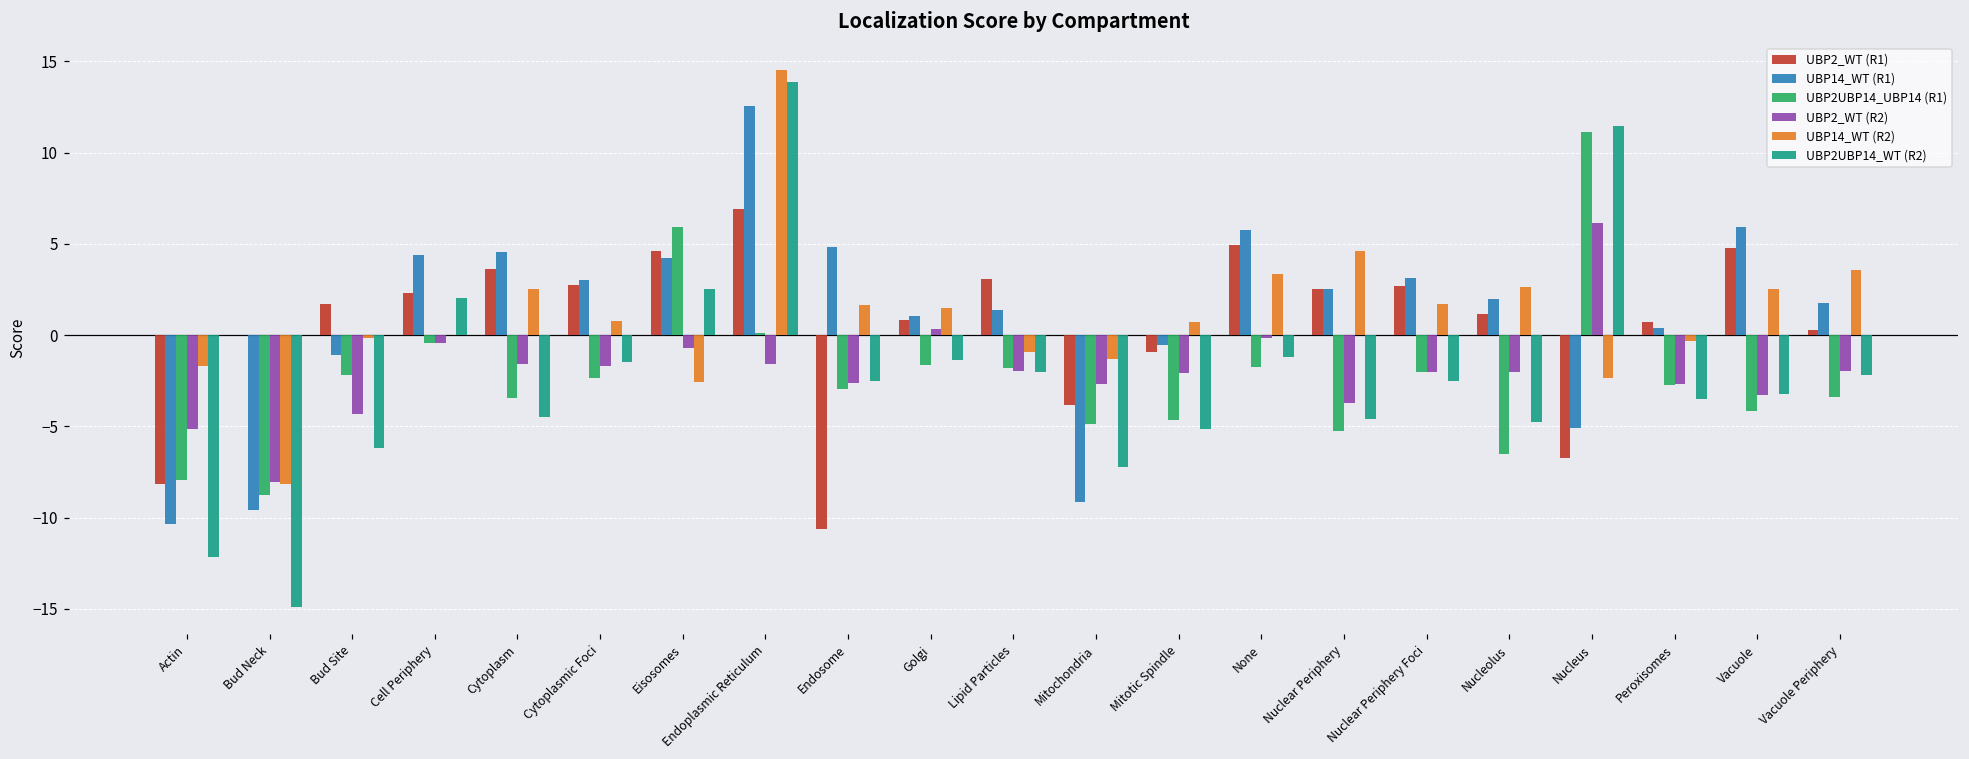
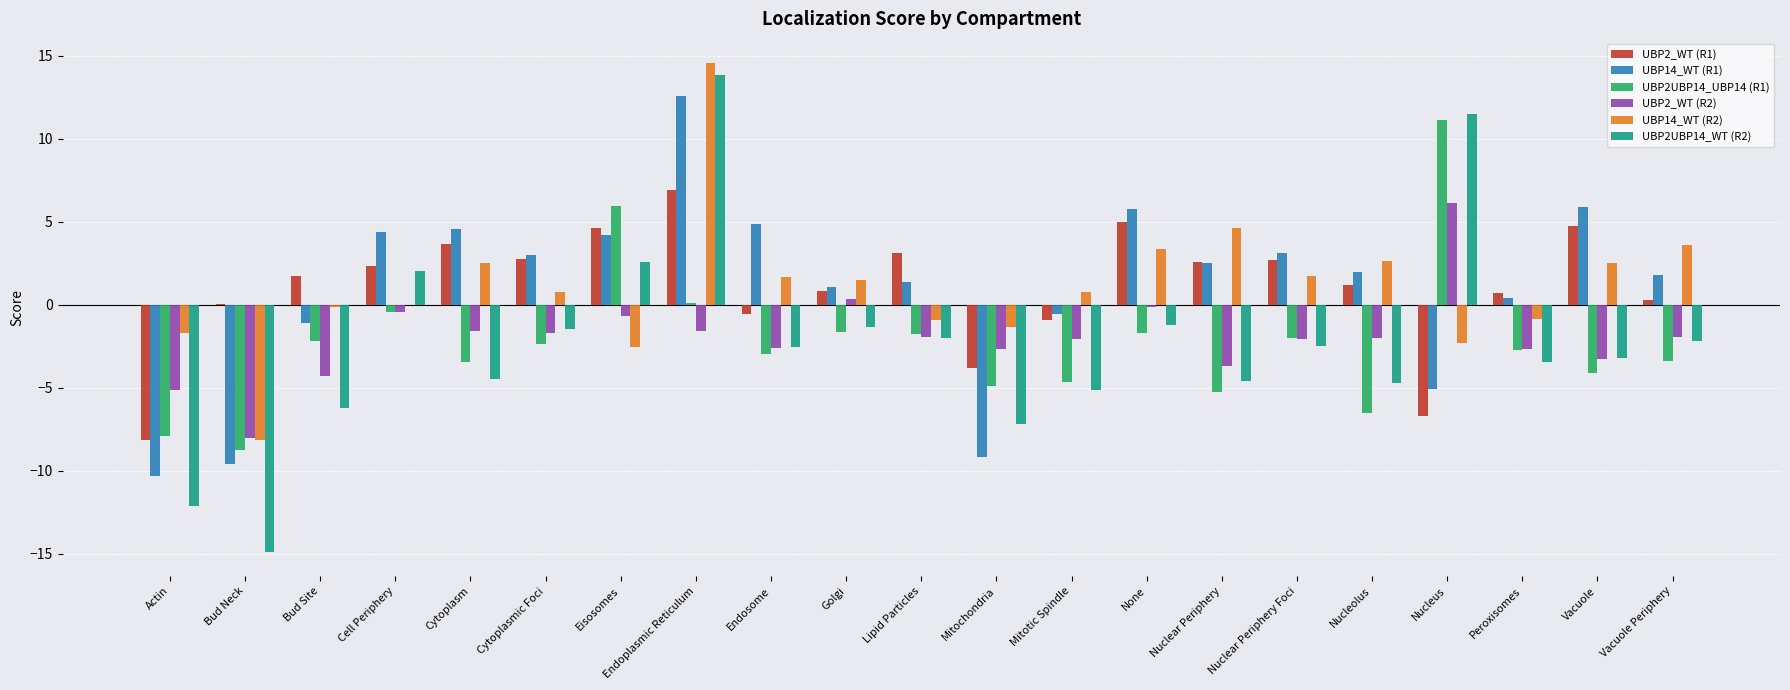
  {
    "UBP2_WT (R1)": {
      "Actin": -8.2,
      "Bud Site": 1.7,
      "Cell Periphery": 2.3,
      "Cytoplasm": 3.6,
      "Cytoplasmic Foci": 2.7,
      "Eisosomes": 4.6,
      "Endoplasmic Reticulum": 6.9,
-     "Endosome": -10.6,
+     "Endosome": -0.6,
      "Golgi": 0.8,
      "Lipid Particles": 3.1,
      "Mitochondria": -3.8,
      "Mitotic Spindle": -0.9,
      "None": 5.0,
      "Nuclear Periphery": 2.5,
      "Nuclear Periphery Foci": 2.7,
      "Nucleolus": 1.2,
      "Nucleus": -6.7,
      "Peroxisomes": 0.7,
      "Vacuole": 4.8,
      "Vacuole Periphery": 0.3
    },
    "UBP14_WT (R1)": {
      "Actin": -10.3,
      "Bud Neck": -9.6,
      "Bud Site": -1.1,
      "Cell Periphery": 4.4,
      "Cytoplasm": 4.5,
      "Cytoplasmic Foci": 3.0,
      "Eisosomes": 4.2,
      "Endoplasmic Reticulum": 12.6,
      "Endosome": 4.9,
      "Golgi": 1.0,
      "Lipid Particles": 1.4,
      "Mitochondria": -9.2,
      "Mitotic Spindle": -0.6,
      "None": 5.8,
      "Nuclear Periphery": 2.5,
      "Nuclear Periphery Foci": 3.1,
      "Nucleolus": 2.0,
      "Nucleus": -5.1,
      "Peroxisomes": 0.4,
      "Vacuole": 5.9,
      "Vacuole Periphery": 1.8
    },
    "UBP2_WT (R2)": {
      "Actin": -5.2,
      "Bud Neck": -8.1,
      "Bud Site": -4.3,
      "Cell Periphery": -0.5,
      "Cytoplasm": -1.6,
      "Cytoplasmic Foci": -1.7,
      "Eisosomes": -0.7,
      "Endoplasmic Reticulum": -1.6,
      "Endosome": -2.6,
      "Golgi": 0.4,
      "Lipid Particles": -2.0,
      "Mitochondria": -2.7,
      "Mitotic Spindle": -2.1,
      "None": -0.2,
      "Nuclear Periphery": -3.7,
      "Nuclear Periphery Foci": -2.1,
      "Nucleolus": -2.0,
      "Nucleus": 6.1,
      "Peroxisomes": -2.7,
      "Vacuole": -3.3,
      "Vacuole Periphery": -2.0
    },
    "UBP14_WT (R2)": {
      "Actin": -1.7,
      "Bud Neck": -8.1,
      "Bud Site": -0.2,
      "Cytoplasm": 2.5,
      "Cytoplasmic Foci": 0.8,
      "Eisosomes": -2.6,
      "Endoplasmic Reticulum": 14.5,
      "Endosome": 1.7,
      "Golgi": 1.5,
      "Lipid Particles": -0.9,
      "Mitochondria": -1.3,
      "Mitotic Spindle": 0.7,
      "None": 3.4,
      "Nuclear Periphery": 4.6,
      "Nuclear Periphery Foci": 1.7,
      "Nucleolus": 2.7,
      "Nucleus": -2.3,
-     "Peroxisomes": -0.3,
+     "Peroxisomes": -0.9,
      "Vacuole": 2.5,
      "Vacuole Periphery": 3.6
    }
  }
